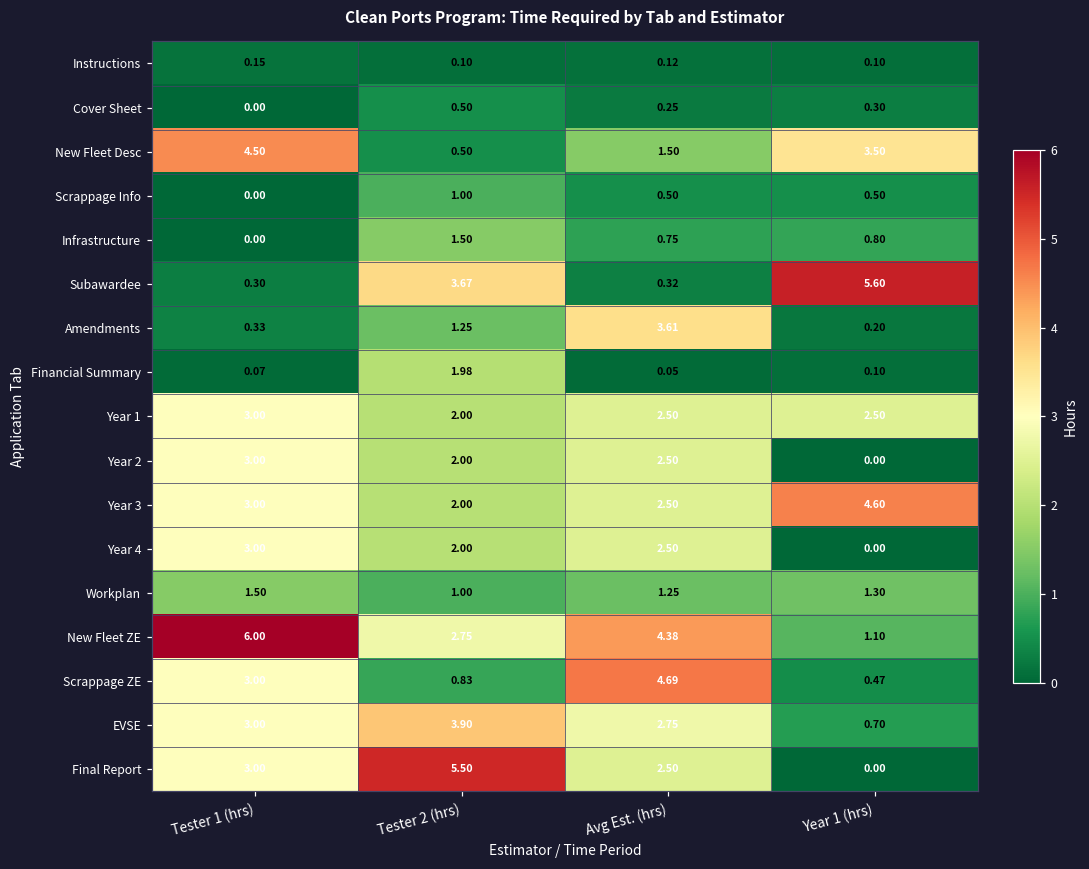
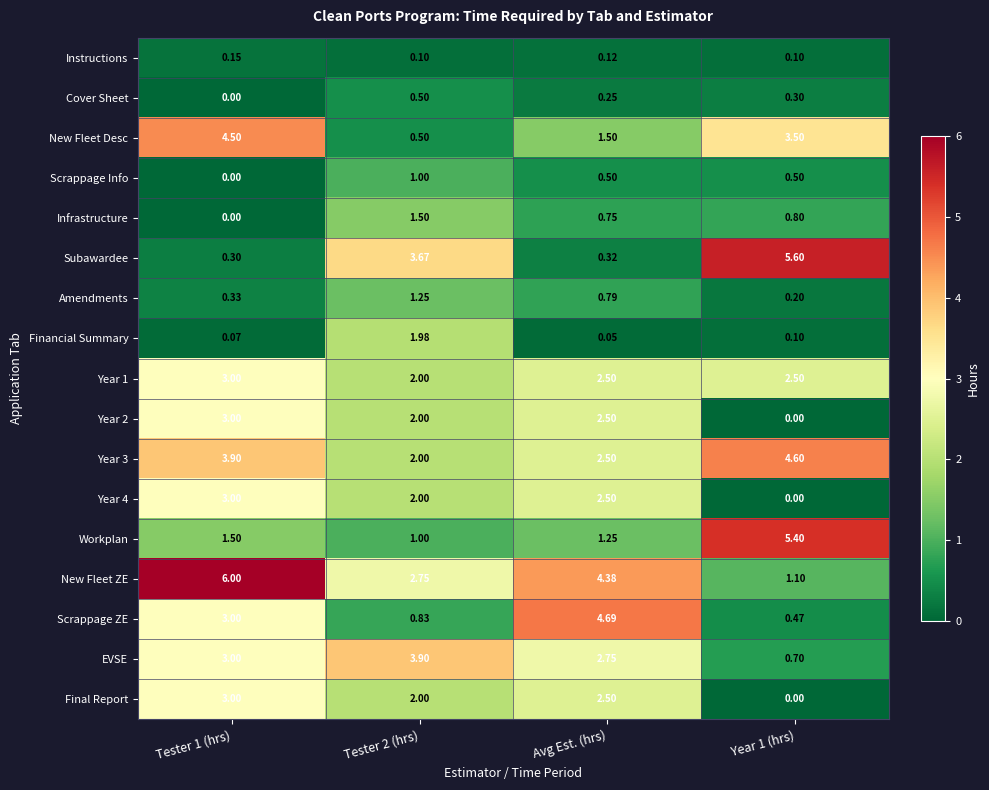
  {
    "Instructions": {
      "Tester 1 (hrs)": 0.15,
      "Tester 2 (hrs)": 0.10,
      "Avg Est. (hrs)": 0.12,
      "Year 1 (hrs)": 0.10
    },
    "Cover Sheet": {
      "Tester 1 (hrs)": 0.00,
      "Tester 2 (hrs)": 0.50,
      "Avg Est. (hrs)": 0.25,
      "Year 1 (hrs)": 0.30
    },
    "New Fleet Desc": {
      "Tester 1 (hrs)": 4.50,
      "Tester 2 (hrs)": 0.50,
      "Avg Est. (hrs)": 1.50,
      "Year 1 (hrs)": 3.50
    },
    "Scrappage Info": {
      "Tester 1 (hrs)": 0.00,
      "Tester 2 (hrs)": 1.00,
      "Avg Est. (hrs)": 0.50,
      "Year 1 (hrs)": 0.50
    },
    "Infrastructure": {
      "Tester 1 (hrs)": 0.00,
      "Tester 2 (hrs)": 1.50,
      "Avg Est. (hrs)": 0.75,
      "Year 1 (hrs)": 0.80
    },
    "Subawardee": {
      "Tester 1 (hrs)": 0.30,
      "Tester 2 (hrs)": 3.67,
      "Avg Est. (hrs)": 0.32,
      "Year 1 (hrs)": 5.60
    },
    "Amendments": {
      "Tester 1 (hrs)": 0.33,
      "Tester 2 (hrs)": 1.25,
-     "Avg Est. (hrs)": 3.61,
+     "Avg Est. (hrs)": 0.79,
      "Year 1 (hrs)": 0.20
    },
    "Financial Summary": {
      "Tester 1 (hrs)": 0.07,
      "Tester 2 (hrs)": 1.98,
      "Avg Est. (hrs)": 0.05,
      "Year 1 (hrs)": 0.10
    },
    "Year 1": {
      "Tester 1 (hrs)": 3.00,
      "Tester 2 (hrs)": 2.00,
      "Avg Est. (hrs)": 2.50,
      "Year 1 (hrs)": 2.50
    },
    "Year 2": {
      "Tester 1 (hrs)": 3.00,
      "Tester 2 (hrs)": 2.00,
      "Avg Est. (hrs)": 2.50,
      "Year 1 (hrs)": 0.00
    },
    "Year 3": {
-     "Tester 1 (hrs)": 3.00,
+     "Tester 1 (hrs)": 3.90,
      "Tester 2 (hrs)": 2.00,
      "Avg Est. (hrs)": 2.50,
      "Year 1 (hrs)": 4.60
    },
    "Year 4": {
      "Tester 1 (hrs)": 3.00,
      "Tester 2 (hrs)": 2.00,
      "Avg Est. (hrs)": 2.50,
      "Year 1 (hrs)": 0.00
    },
    "Workplan": {
      "Tester 1 (hrs)": 1.50,
      "Tester 2 (hrs)": 1.00,
      "Avg Est. (hrs)": 1.25,
-     "Year 1 (hrs)": 1.30
+     "Year 1 (hrs)": 5.40
    },
    "New Fleet ZE": {
      "Tester 1 (hrs)": 6.00,
      "Tester 2 (hrs)": 2.75,
      "Avg Est. (hrs)": 4.38,
      "Year 1 (hrs)": 1.10
    },
    "Scrappage ZE": {
      "Tester 1 (hrs)": 3.00,
      "Tester 2 (hrs)": 0.83,
      "Avg Est. (hrs)": 4.69,
      "Year 1 (hrs)": 0.47
    },
    "EVSE": {
      "Tester 1 (hrs)": 3.00,
      "Tester 2 (hrs)": 3.90,
      "Avg Est. (hrs)": 2.75,
      "Year 1 (hrs)": 0.70
    },
    "Final Report": {
      "Tester 1 (hrs)": 3.00,
-     "Tester 2 (hrs)": 5.50,
+     "Tester 2 (hrs)": 2.00,
      "Avg Est. (hrs)": 2.50,
      "Year 1 (hrs)": 0.00
    }
  }
